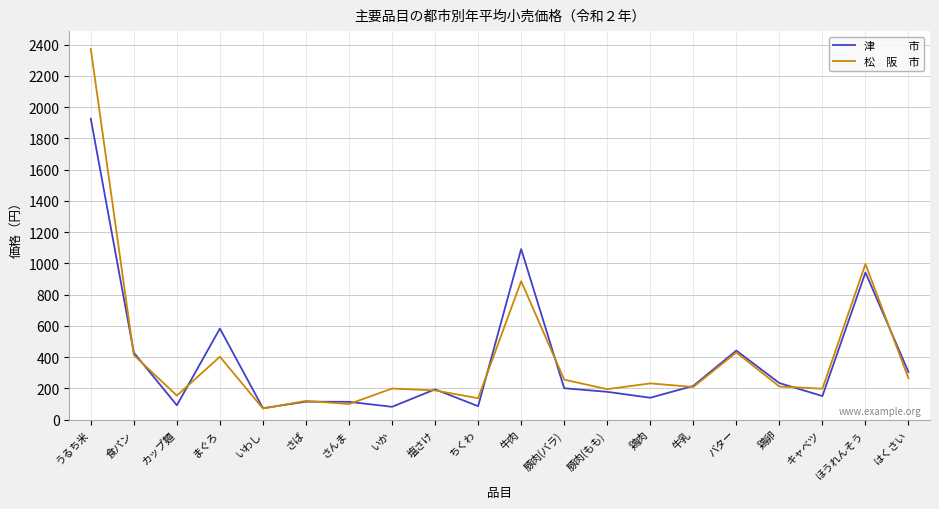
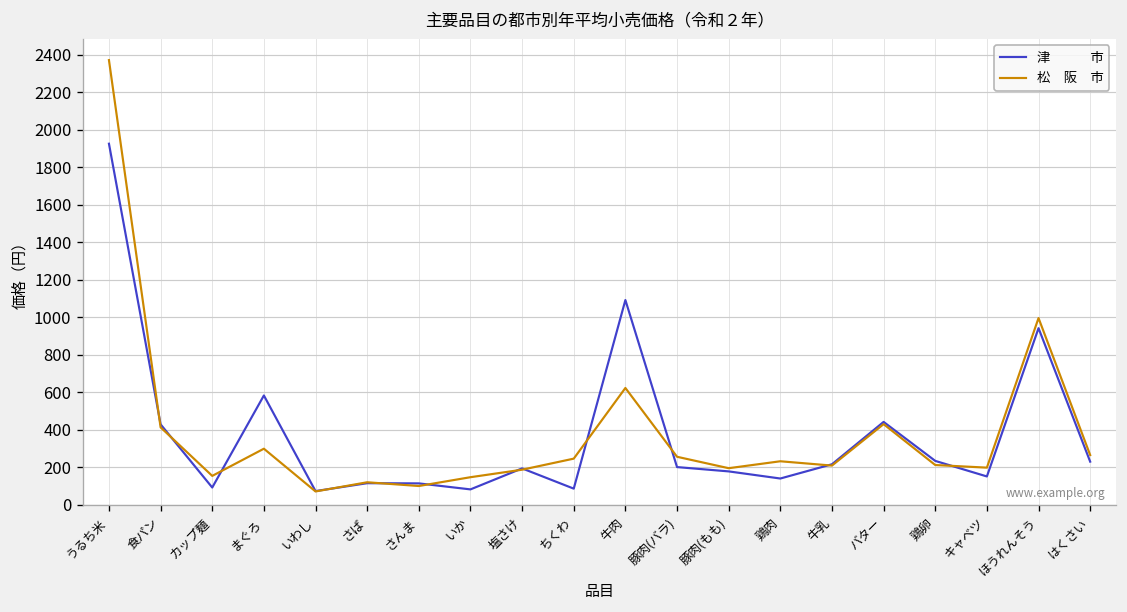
  {
    "津 市": {
      "うるち米": 1930,
      "カップ麺": 90,
      "まぐろ": 580,
      "いか": 80,
      "ちくわ": 90,
      "牛肉": 1090,
      "豚肉(バラ)": 200,
      "豚肉(もも)": 180,
      "鶏肉": 140,
      "鶏卵": 230,
      "キャベツ": 150,
      "ほうれんそう": 940,
-     "はくさい": 310
+     "はくさい": 230
    },
    "松 阪 市": {
      "うるち米": 2370,
      "カップ麺": 150,
-     "まぐろ": 400,
-     "いか": 200,
-     "ちくわ": 140,
-     "牛肉": 890,
+     "まぐろ": 300,
+     "いか": 150,
+     "ちくわ": 250,
+     "牛肉": 620,
      "豚肉(バラ)": 260,
      "豚肉(もも)": 200,
      "鶏肉": 230,
      "鶏卵": 210,
      "キャベツ": 200,
      "ほうれんそう": 1000,
      "はくさい": 270
    }
  }
